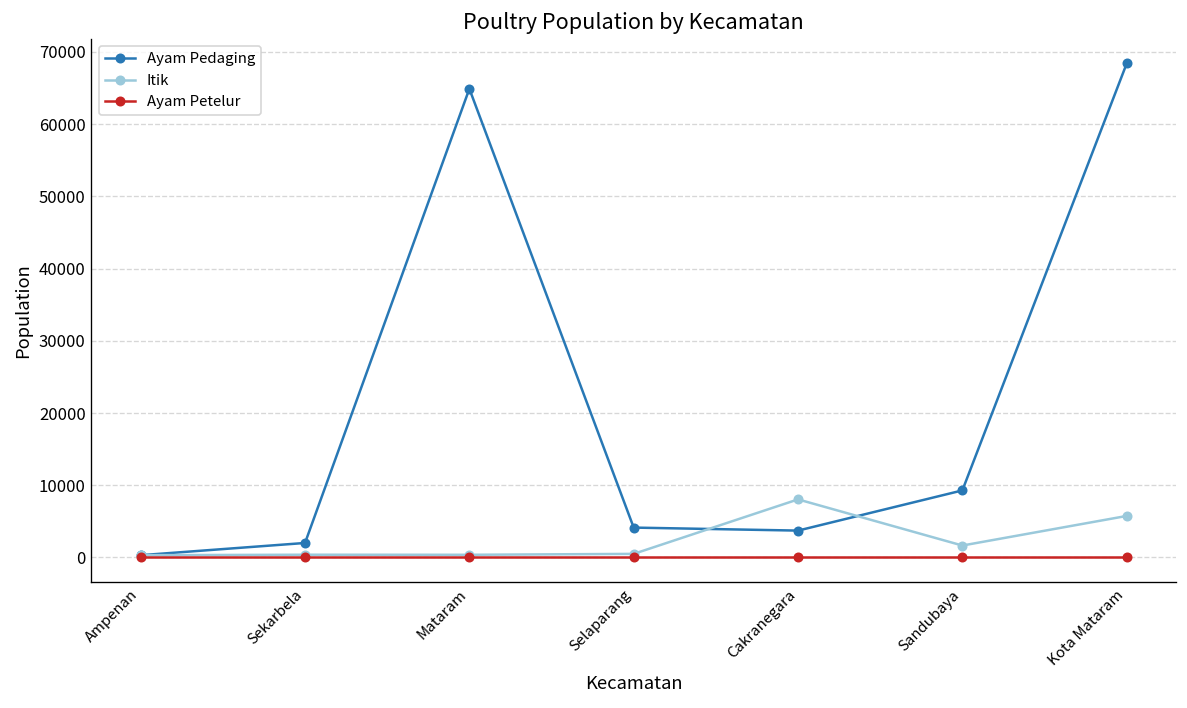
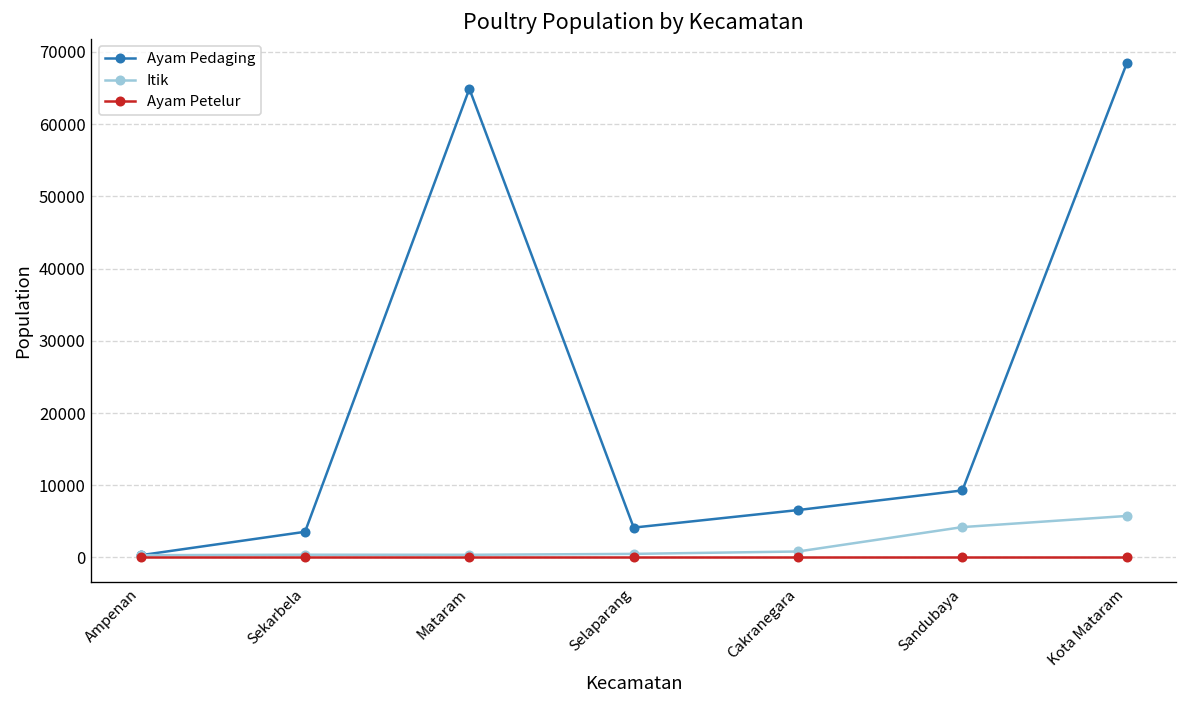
  {
    "Ayam Pedaging": {
-     "Sekarbela": 2000,
+     "Sekarbela": 4000,
      "Mataram": 65000,
      "Selaparang": 4000,
-     "Cakranegara": 4000,
+     "Cakranegara": 7000,
      "Sandubaya": 9000,
      "Kota Mataram": 68000
    },
    "Itik": {
      "Selaparang": 0,
-     "Cakranegara": 8000,
-     "Sandubaya": 2000,
+     "Cakranegara": 1000,
+     "Sandubaya": 4000,
      "Kota Mataram": 6000
    },
    "Ayam Petelur": {
      "Selaparang": 0,
      "Cakranegara": 0,
      "Sandubaya": 0,
      "Kota Mataram": 0
    }
  }
